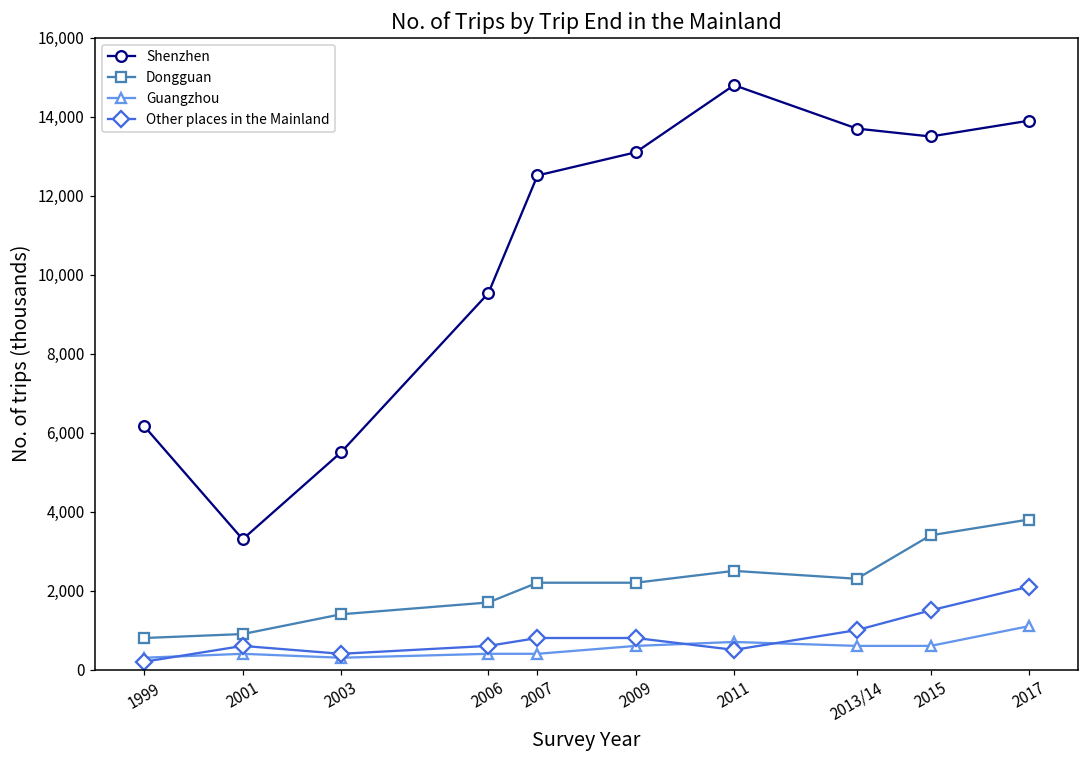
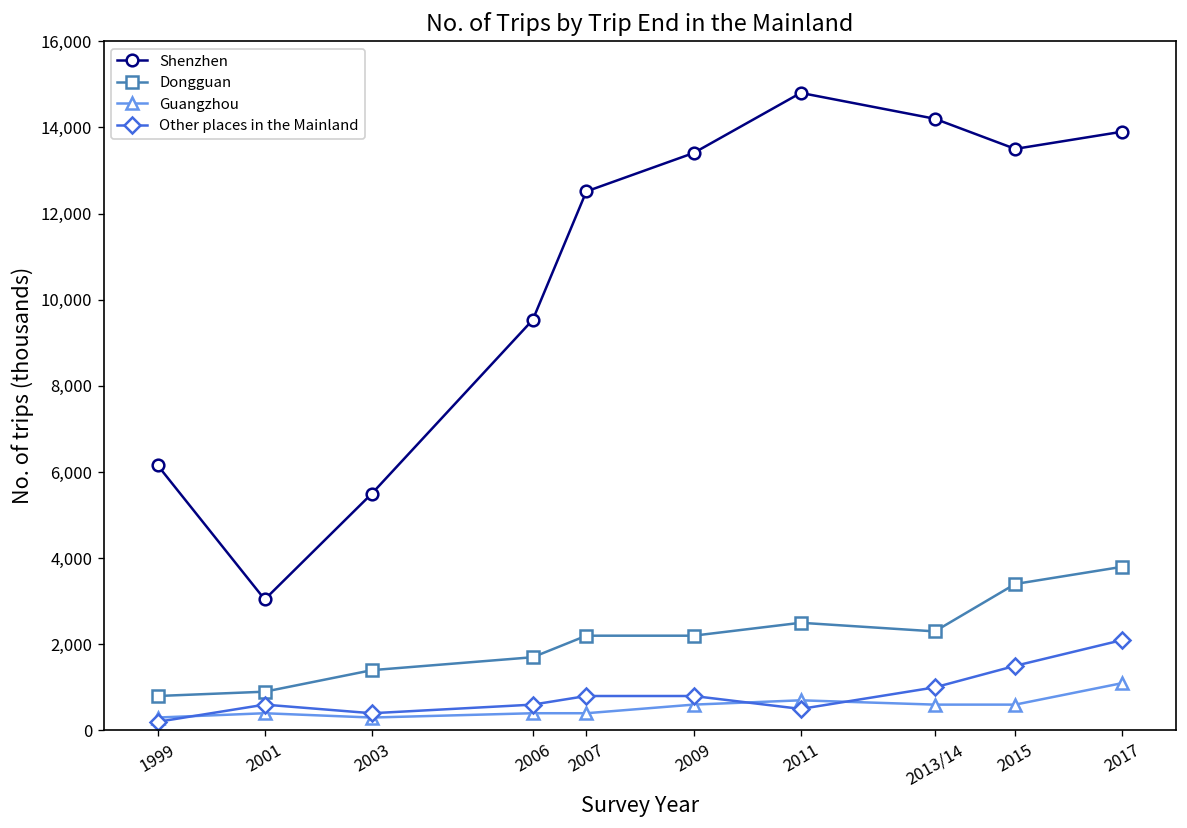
  {
    "Shenzhen": {
      "1999": "6,200",
-     "2001": "3,300",
+     "2001": "3,000",
      "2003": "5,500",
      "2006": "9,500",
      "2007": "12,500",
-     "2009": "13,100",
+     "2009": "13,400",
      "2011": "14,800",
-     "2013/14": "13,700",
+     "2013/14": "14,200",
      "2015": "13,500",
      "2017": "13,900"
    }
  }
